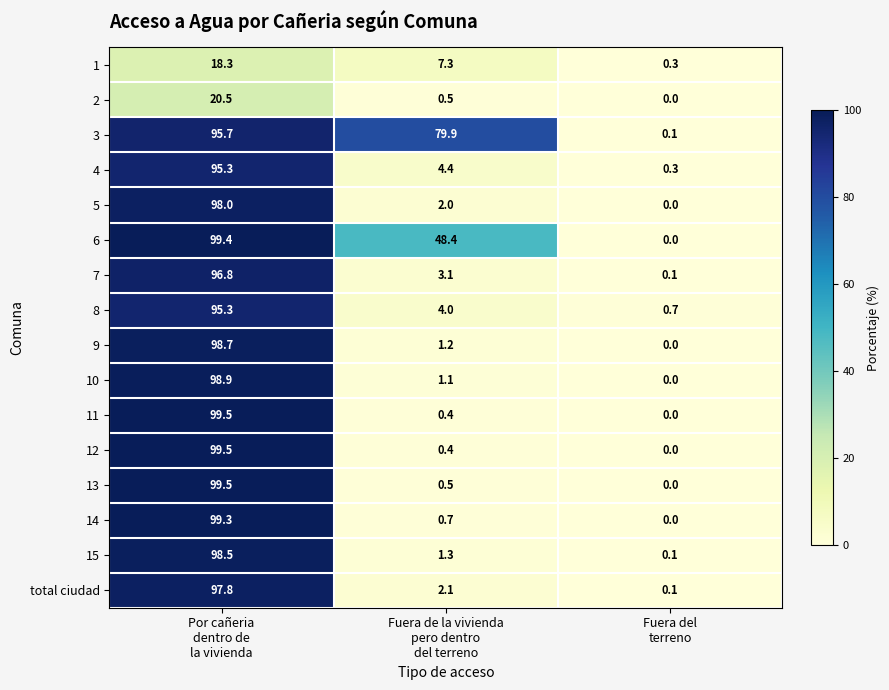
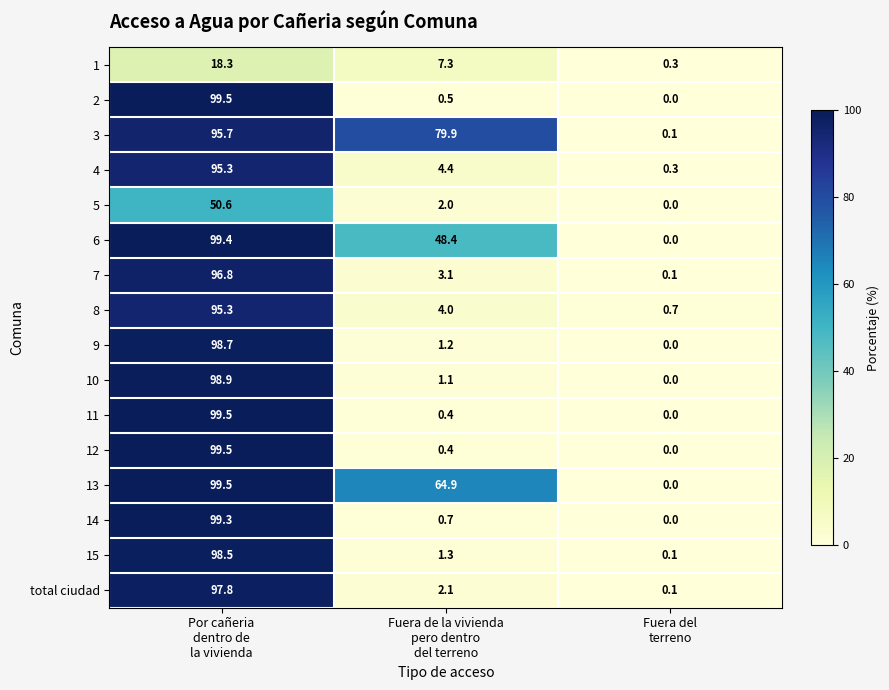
  {
    "1": {
      "Por cañeria dentro de la vivienda": 18.3,
      "Fuera de la vivienda pero dentro del terreno": 7.3,
      "Fuera del terreno": 0.3
    },
    "2": {
-     "Por cañeria dentro de la vivienda": 20.5,
+     "Por cañeria dentro de la vivienda": 99.5,
      "Fuera de la vivienda pero dentro del terreno": 0.5,
      "Fuera del terreno": 0.0
    },
    "3": {
      "Por cañeria dentro de la vivienda": 95.7,
      "Fuera de la vivienda pero dentro del terreno": 79.9,
      "Fuera del terreno": 0.1
    },
    "4": {
      "Por cañeria dentro de la vivienda": 95.3,
      "Fuera de la vivienda pero dentro del terreno": 4.4,
      "Fuera del terreno": 0.3
    },
    "5": {
-     "Por cañeria dentro de la vivienda": 98.0,
+     "Por cañeria dentro de la vivienda": 50.6,
      "Fuera de la vivienda pero dentro del terreno": 2.0,
      "Fuera del terreno": 0.0
    },
    "6": {
      "Por cañeria dentro de la vivienda": 99.4,
      "Fuera de la vivienda pero dentro del terreno": 48.4,
      "Fuera del terreno": 0.0
    },
    "7": {
      "Por cañeria dentro de la vivienda": 96.8,
      "Fuera de la vivienda pero dentro del terreno": 3.1,
      "Fuera del terreno": 0.1
    },
    "8": {
      "Por cañeria dentro de la vivienda": 95.3,
      "Fuera de la vivienda pero dentro del terreno": 4.0,
      "Fuera del terreno": 0.7
    },
    "9": {
      "Por cañeria dentro de la vivienda": 98.7,
      "Fuera de la vivienda pero dentro del terreno": 1.2,
      "Fuera del terreno": 0.0
    },
    "10": {
      "Por cañeria dentro de la vivienda": 98.9,
      "Fuera de la vivienda pero dentro del terreno": 1.1,
      "Fuera del terreno": 0.0
    },
    "11": {
      "Por cañeria dentro de la vivienda": 99.5,
      "Fuera de la vivienda pero dentro del terreno": 0.4,
      "Fuera del terreno": 0.0
    },
    "12": {
      "Por cañeria dentro de la vivienda": 99.5,
      "Fuera de la vivienda pero dentro del terreno": 0.4,
      "Fuera del terreno": 0.0
    },
    "13": {
      "Por cañeria dentro de la vivienda": 99.5,
-     "Fuera de la vivienda pero dentro del terreno": 0.5,
+     "Fuera de la vivienda pero dentro del terreno": 64.9,
      "Fuera del terreno": 0.0
    },
    "14": {
      "Por cañeria dentro de la vivienda": 99.3,
      "Fuera de la vivienda pero dentro del terreno": 0.7,
      "Fuera del terreno": 0.0
    },
    "15": {
      "Por cañeria dentro de la vivienda": 98.5,
      "Fuera de la vivienda pero dentro del terreno": 1.3,
      "Fuera del terreno": 0.1
    },
    "total ciudad": {
      "Por cañeria dentro de la vivienda": 97.8,
      "Fuera de la vivienda pero dentro del terreno": 2.1,
      "Fuera del terreno": 0.1
    }
  }
